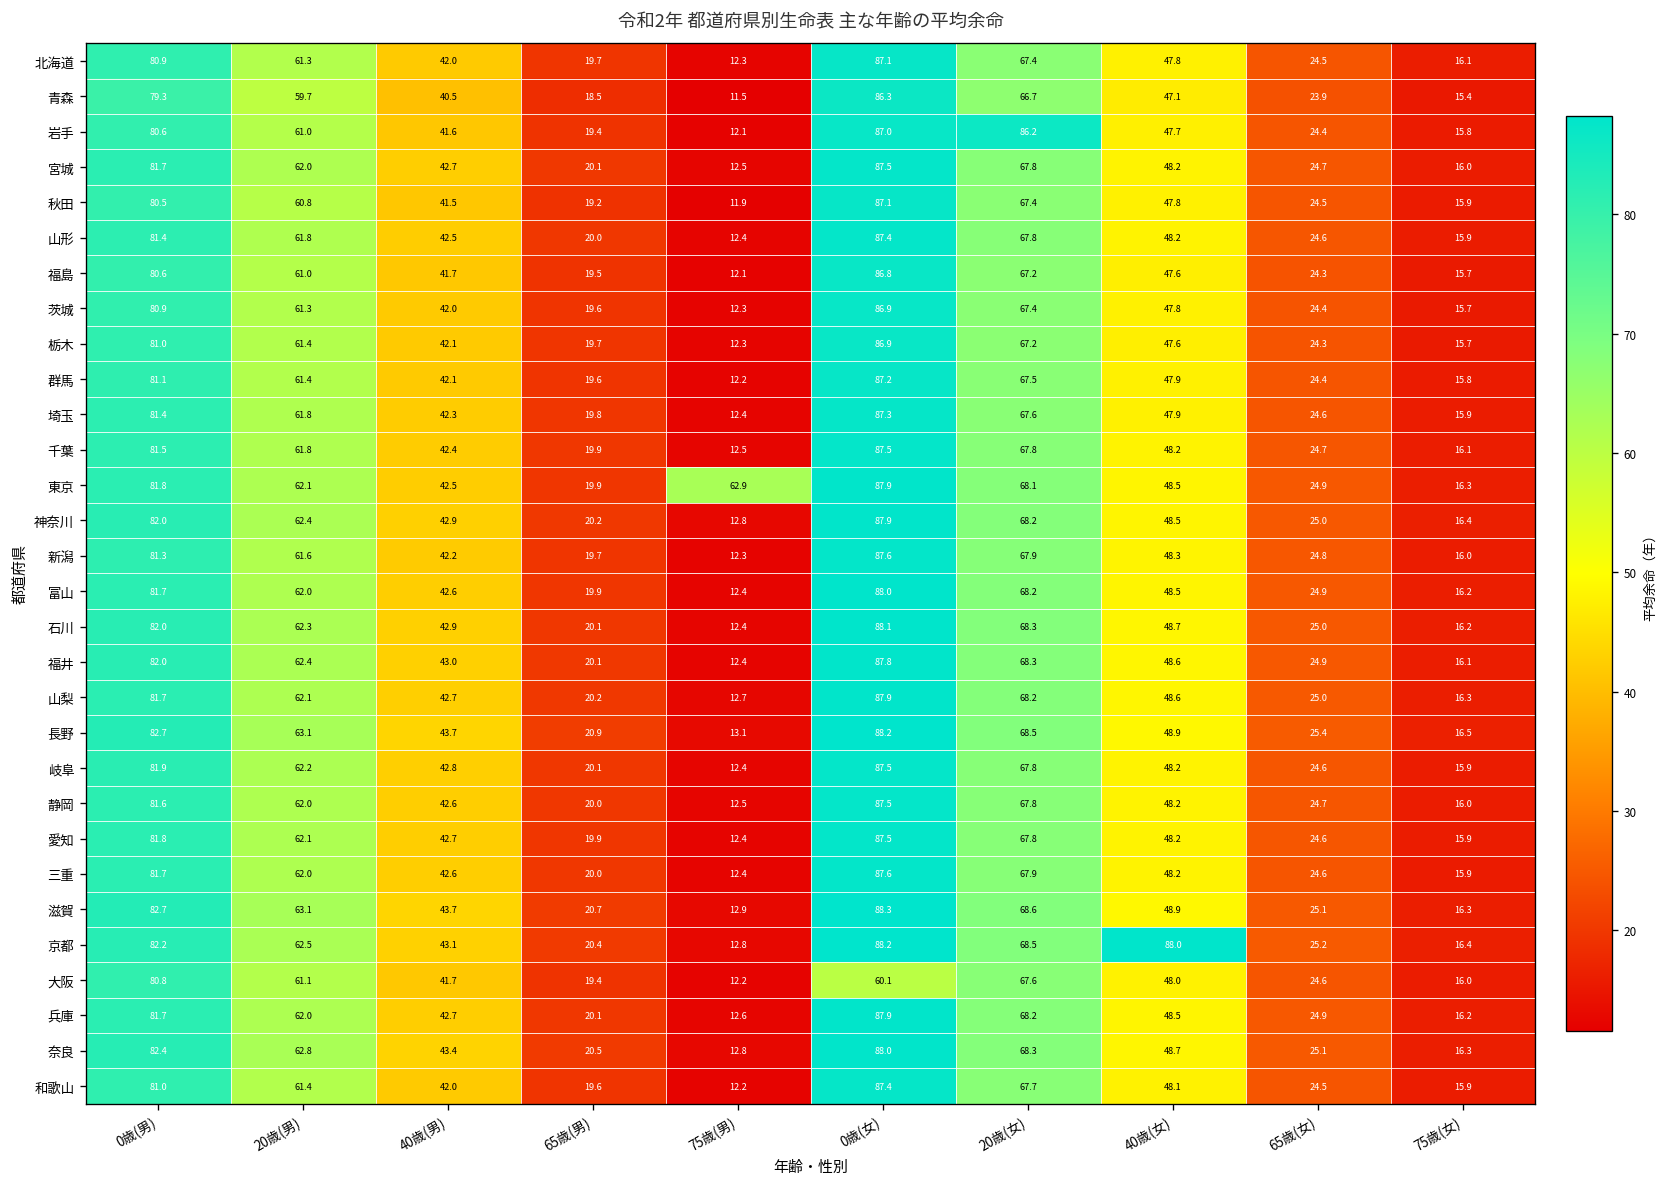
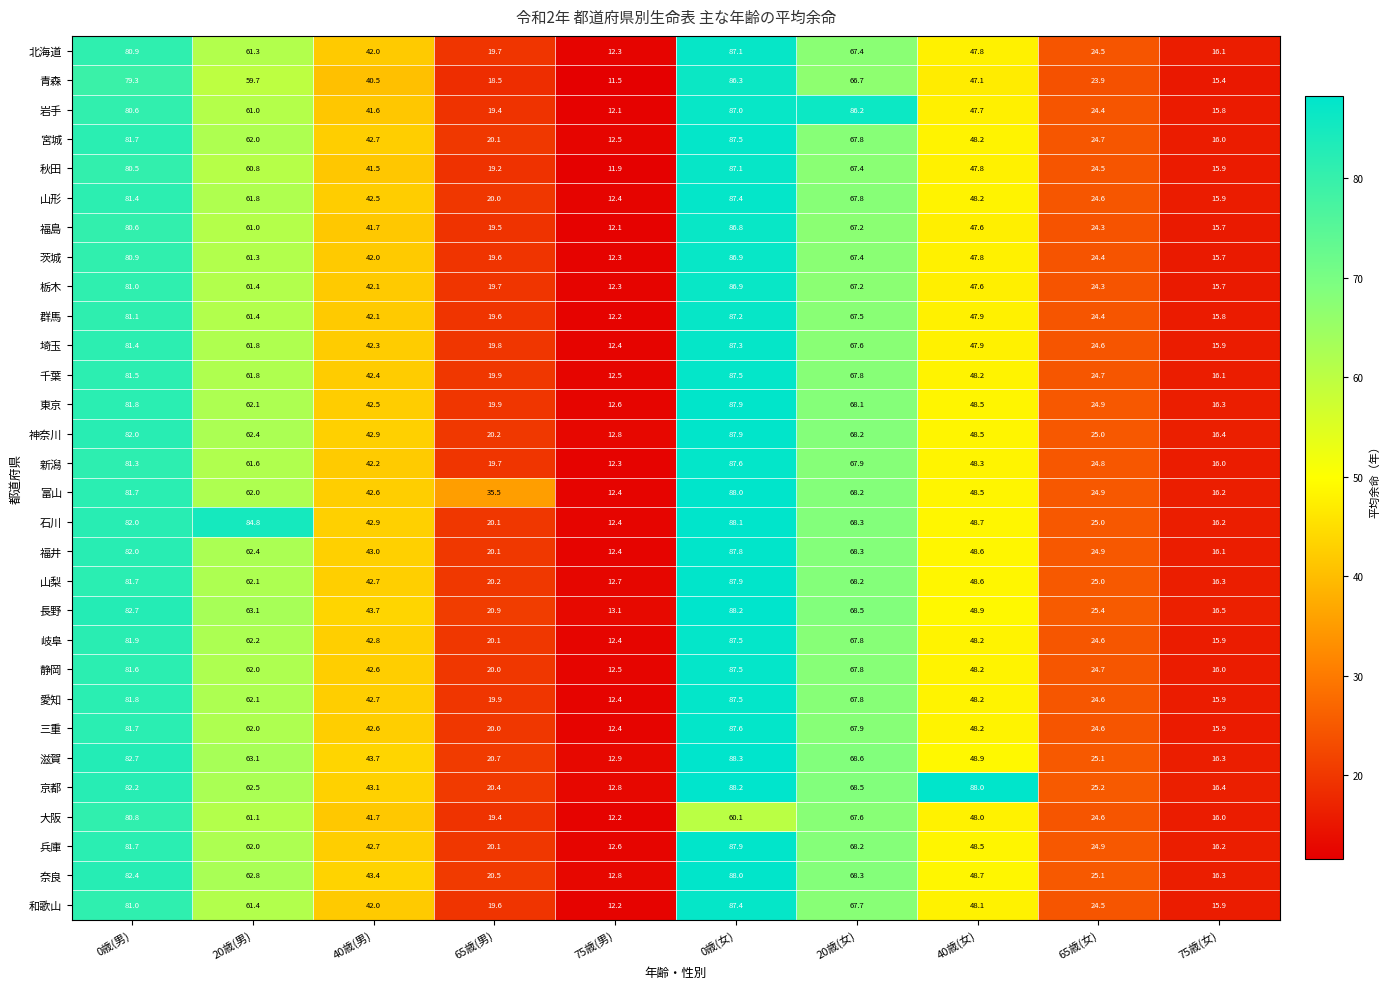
  {
    "東京": {
      "0歳(男)": 81.8,
      "20歳(男)": 62.1,
      "40歳(男)": 42.5,
      "65歳(男)": 19.9,
-     "75歳(男)": 62.9,
+     "75歳(男)": 12.6,
      "0歳(女)": 87.9,
      "20歳(女)": 68.1,
      "40歳(女)": 48.5,
      "65歳(女)": 24.9,
      "75歳(女)": 16.3
    },
    "富山": {
      "0歳(男)": 81.7,
      "20歳(男)": 62.0,
      "40歳(男)": 42.6,
-     "65歳(男)": 19.9,
+     "65歳(男)": 35.5,
      "75歳(男)": 12.4,
      "0歳(女)": 88.0,
      "20歳(女)": 68.2,
      "40歳(女)": 48.5,
      "65歳(女)": 24.9,
      "75歳(女)": 16.2
    },
    "石川": {
      "0歳(男)": 82.0,
-     "20歳(男)": 62.3,
+     "20歳(男)": 84.8,
      "40歳(男)": 42.9,
      "65歳(男)": 20.1,
      "75歳(男)": 12.4,
      "0歳(女)": 88.1,
      "20歳(女)": 68.3,
      "40歳(女)": 48.7,
      "65歳(女)": 25.0,
      "75歳(女)": 16.2
    }
  }
